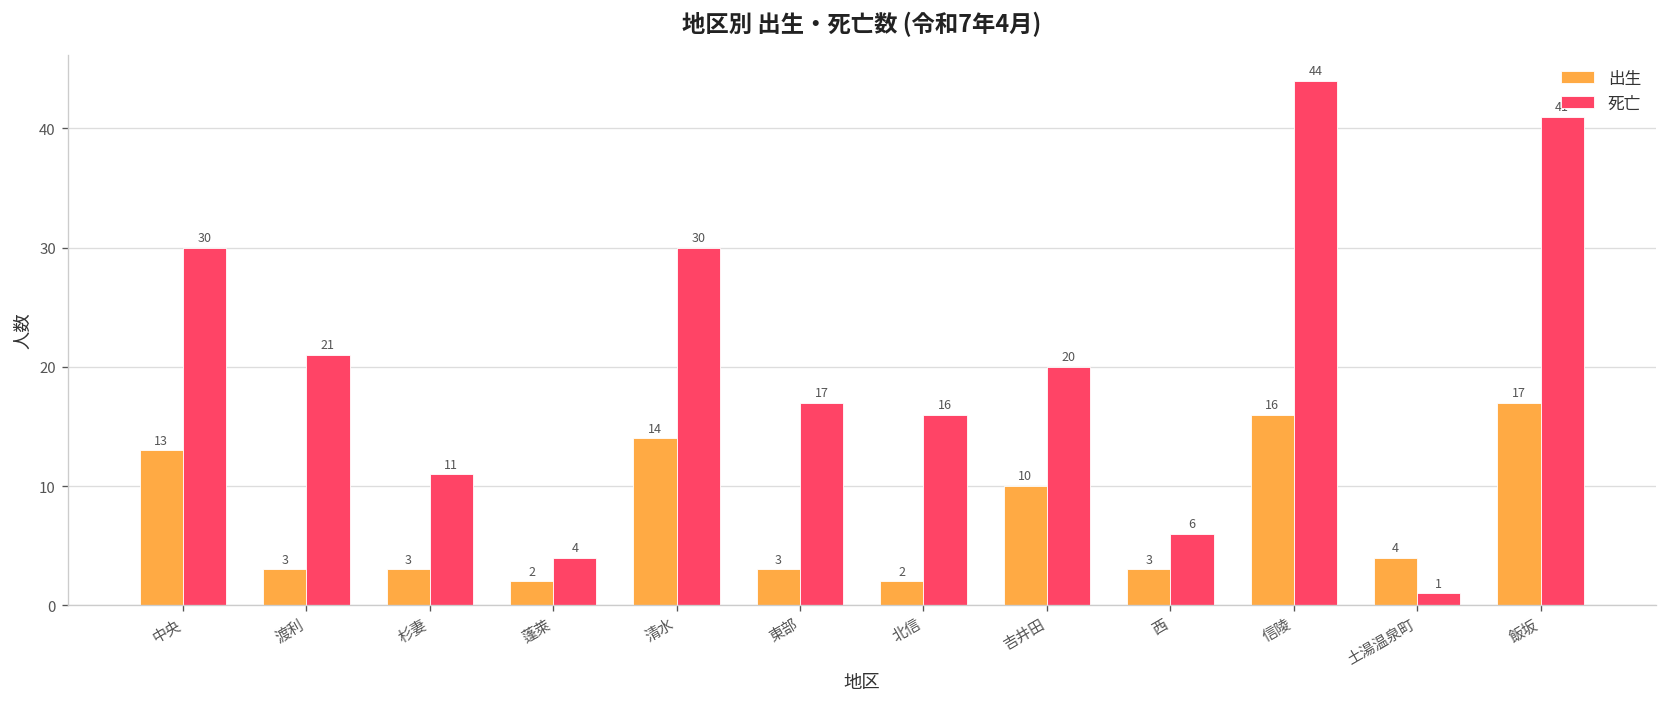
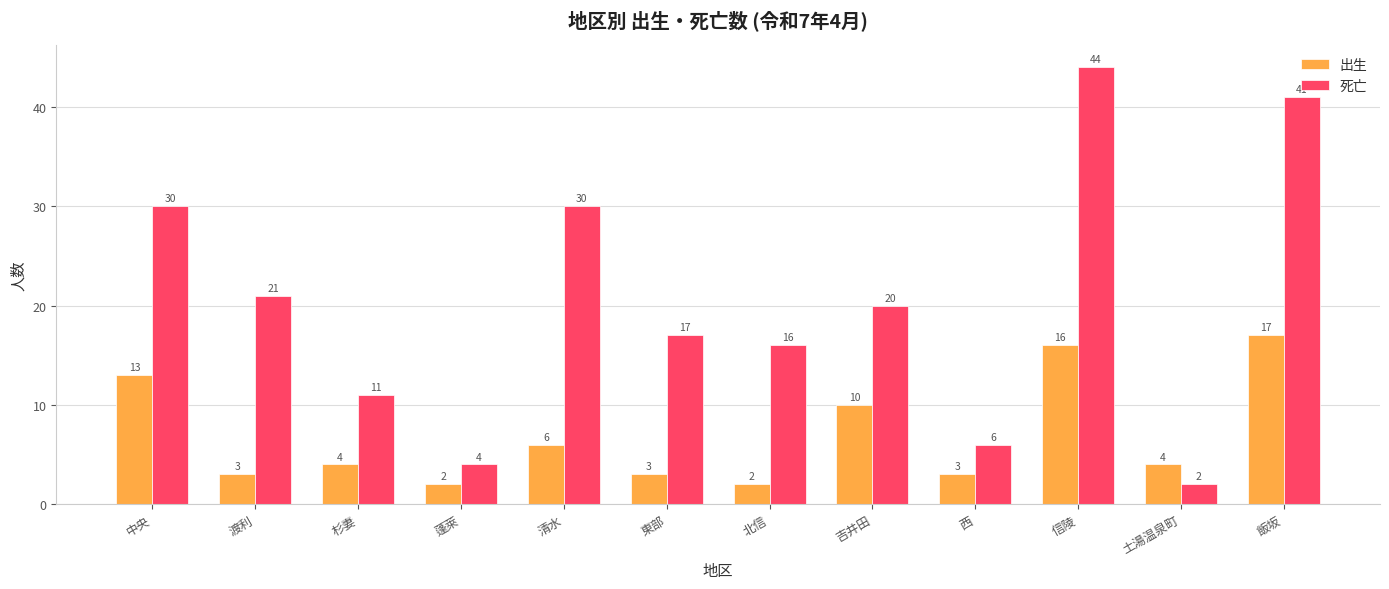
  {
    "出生": {
      "中央": 13,
      "渡利": 3,
-     "杉妻": 3,
+     "杉妻": 4,
      "蓬萊": 2,
-     "清水": 14,
+     "清水": 6,
      "東部": 3,
      "北信": 2,
      "吉井田": 10,
      "西": 3,
      "信陵": 16,
      "土湯温泉町": 4,
      "飯坂": 17
    },
    "死亡": {
      "中央": 30,
      "渡利": 21,
      "杉妻": 11,
      "蓬萊": 4,
      "清水": 30,
      "東部": 17,
      "北信": 16,
      "吉井田": 20,
      "西": 6,
      "信陵": 44,
-     "土湯温泉町": 1,
+     "土湯温泉町": 2,
      "飯坂": 41
    }
  }
